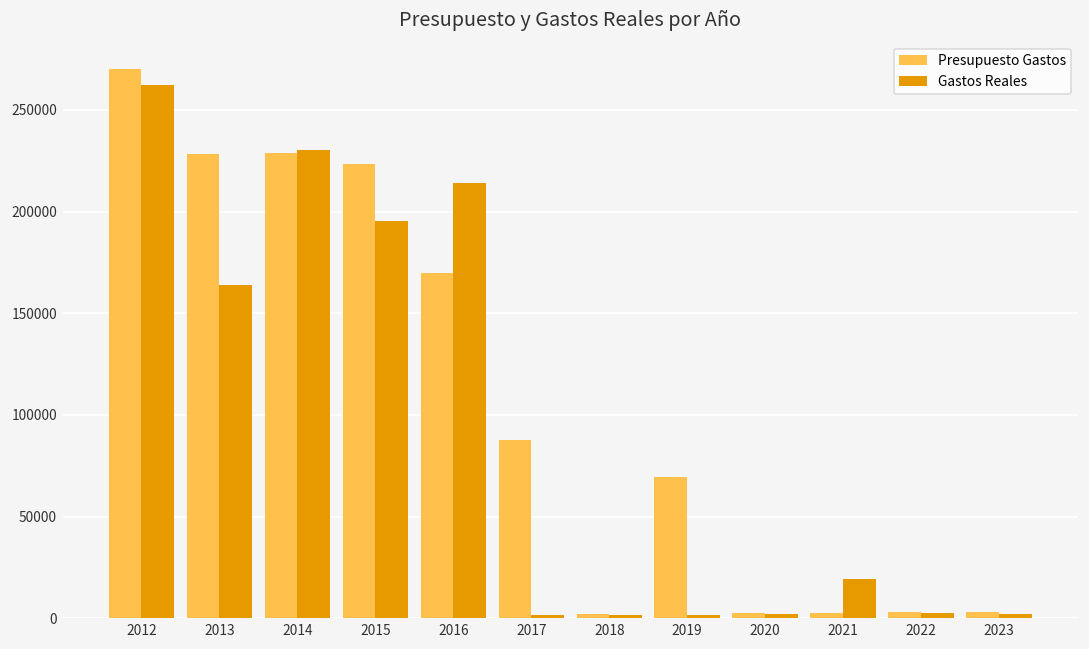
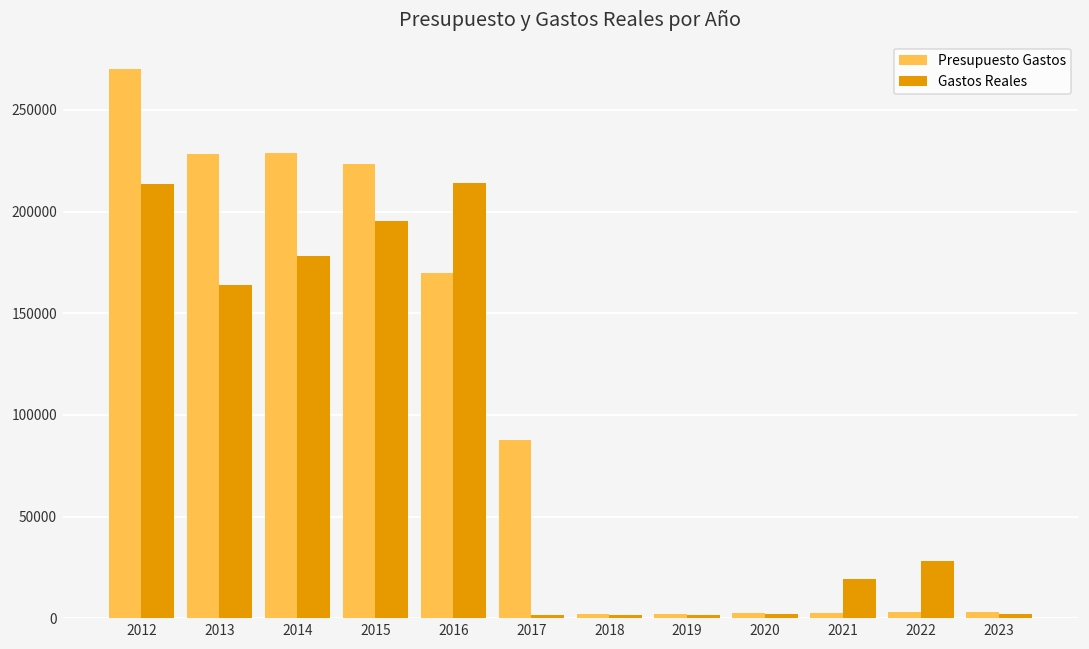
  {
    "Presupuesto Gastos": {
      "2012": 270000,
      "2013": 228000,
      "2014": 229000,
      "2015": 224000,
      "2016": 170000,
      "2017": 87000,
      "2018": 2000,
-     "2019": 69000,
+     "2019": 2000,
      "2020": 2000,
      "2021": 2000,
      "2022": 3000,
      "2023": 3000
    },
    "Gastos Reales": {
-     "2012": 262000,
+     "2012": 213000,
      "2013": 164000,
-     "2014": 230000,
+     "2014": 178000,
      "2015": 195000,
      "2016": 214000,
      "2017": 2000,
      "2018": 2000,
      "2019": 2000,
      "2020": 2000,
      "2021": 19000,
-     "2022": 3000,
+     "2022": 28000,
      "2023": 2000
    }
  }
